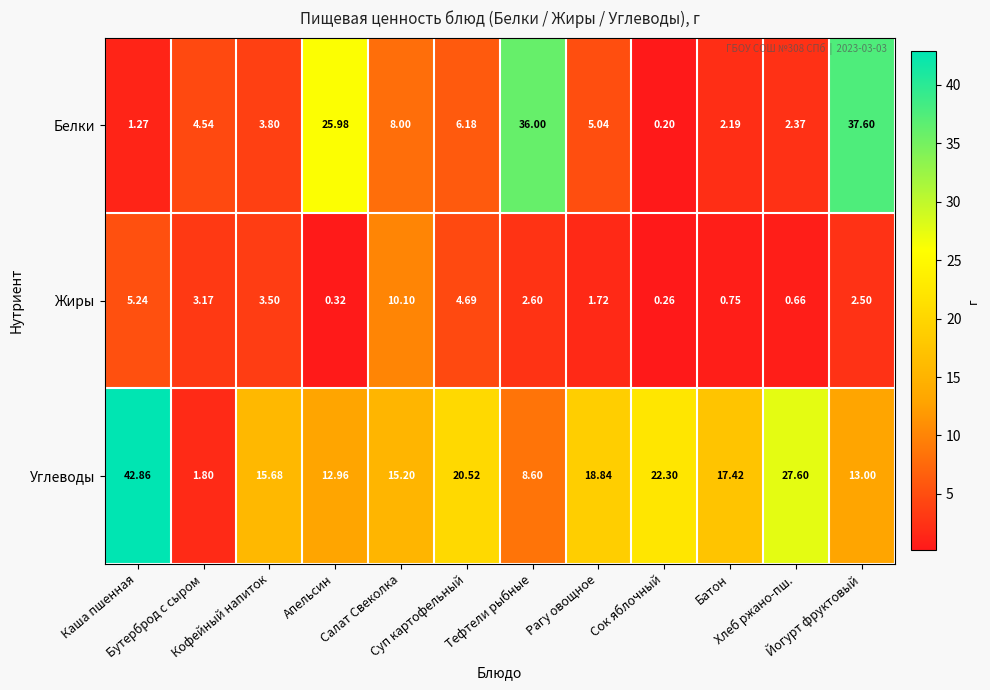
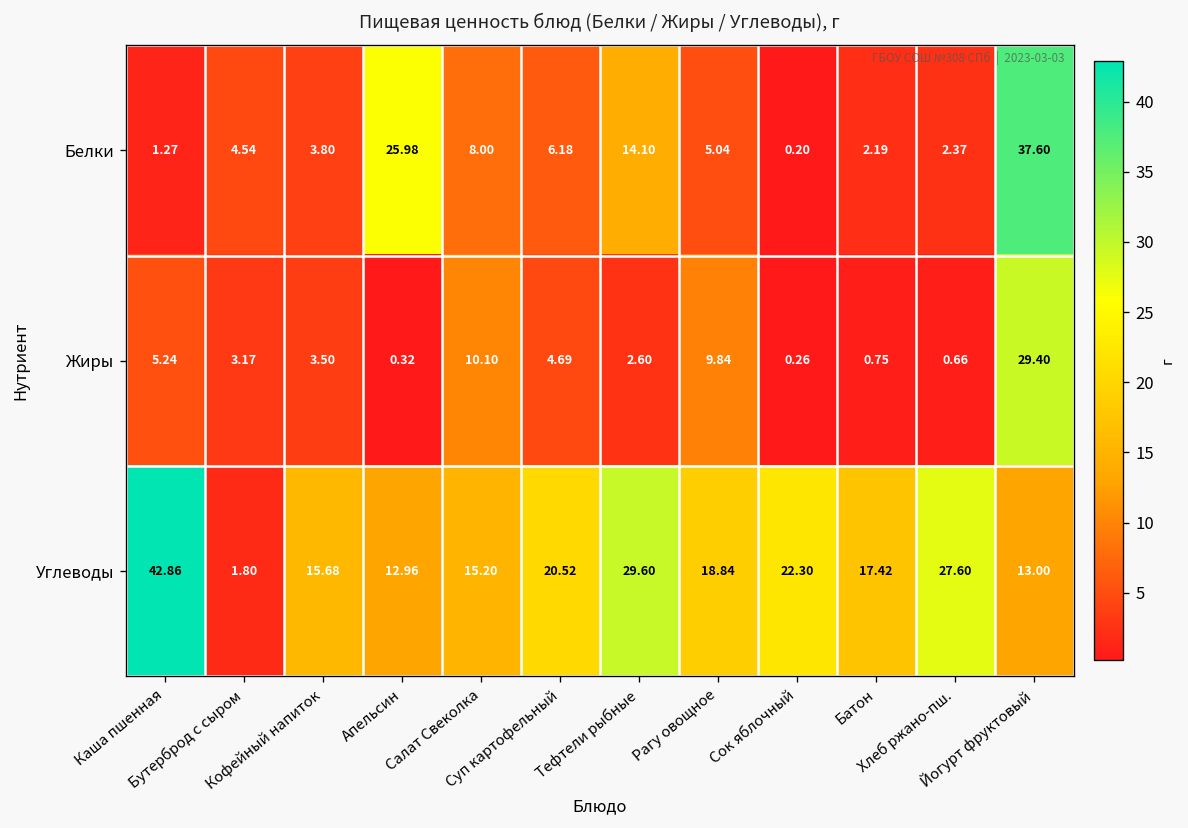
  {
    "Белки": {
      "Каша пшенная": 1.27,
      "Бутерброд с сыром": 4.54,
      "Кофейный напиток": 3.80,
      "Апельсин": 25.98,
      "Салат Свеколка": 8.00,
      "Суп картофельный": 6.18,
-     "Тефтели рыбные": 36.00,
+     "Тефтели рыбные": 14.10,
      "Рагу овощное": 5.04,
      "Сок яблочный": 0.20,
      "Батон": 2.19,
      "Йогурт фруктовый": 37.60
    },
    "Жиры": {
      "Каша пшенная": 5.24,
      "Бутерброд с сыром": 3.17,
      "Кофейный напиток": 3.50,
      "Апельсин": 0.32,
      "Салат Свеколка": 10.10,
      "Суп картофельный": 4.69,
      "Тефтели рыбные": 2.60,
-     "Рагу овощное": 1.72,
+     "Рагу овощное": 9.84,
      "Сок яблочный": 0.26,
      "Батон": 0.75,
      "Хлеб ржано-пш.": 0.66,
-     "Йогурт фруктовый": 2.50
+     "Йогурт фруктовый": 29.40
    },
    "Углеводы": {
      "Каша пшенная": 42.86,
      "Бутерброд с сыром": 1.80,
      "Кофейный напиток": 15.68,
      "Апельсин": 12.96,
      "Салат Свеколка": 15.20,
      "Суп картофельный": 20.52,
-     "Тефтели рыбные": 8.60,
+     "Тефтели рыбные": 29.60,
      "Рагу овощное": 18.84,
      "Сок яблочный": 22.30,
      "Батон": 17.42,
      "Хлеб ржано-пш.": 27.60,
      "Йогурт фруктовый": 13.00
    }
  }
